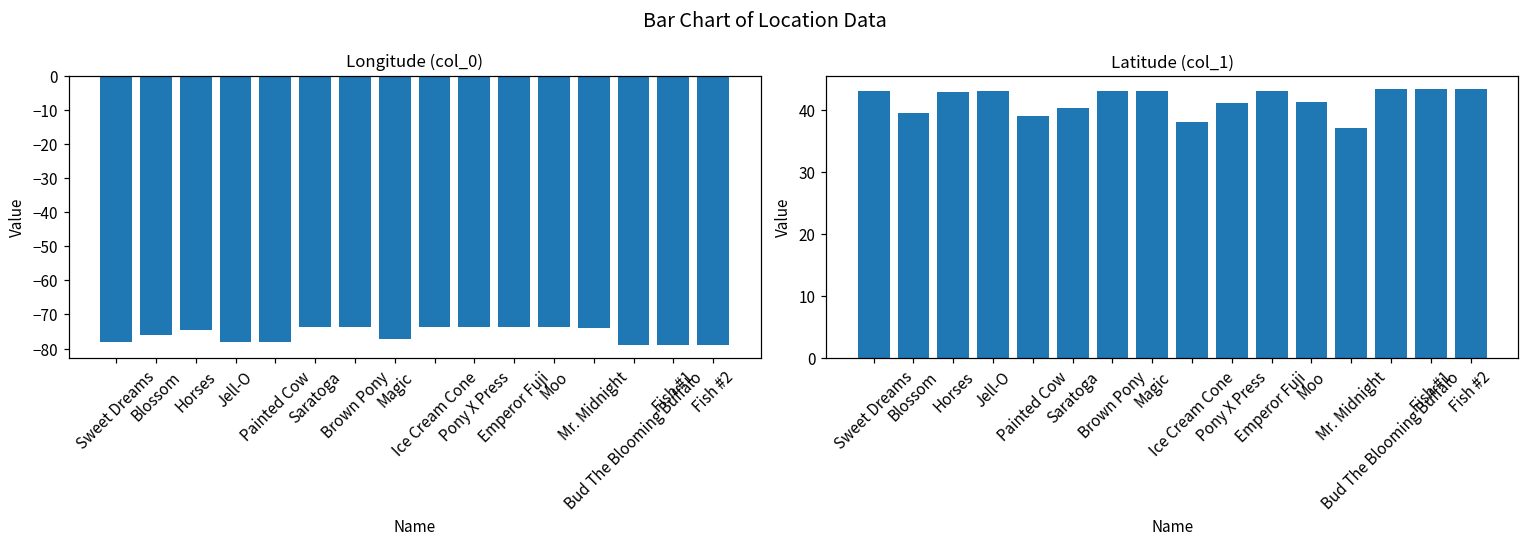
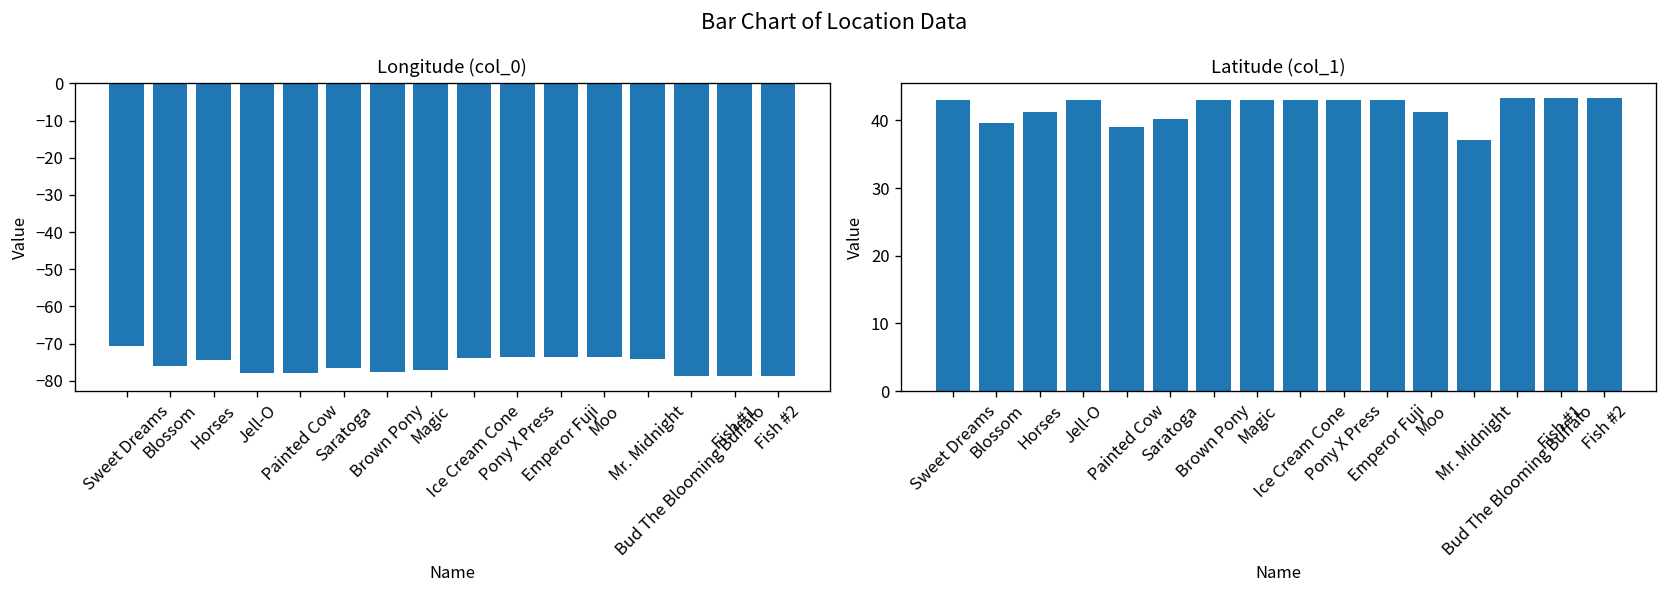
  {
    "Longitude (col_0)": {
-     "Sweet Dreams": -78,
+     "Sweet Dreams": -71,
      "Blossom": -76,
      "Horses": -74,
      "Jell-O": -78,
      "Painted Cow": -78,
-     "Saratoga": -74,
-     "Brown Pony": -74,
+     "Saratoga": -77,
+     "Brown Pony": -78,
      "Magic": -77,
      "Ice Cream Cone": -74,
      "Pony X Press": -74,
      "Emperor Fuji": -74,
      "Moo": -74,
      "Mr. Midnight": -74,
      "Bud The Blooming Buffalo": -79,
      "Fish #1": -79,
      "Fish #2": -79
    },
    "Latitude (col_1)": {
      "Sweet Dreams": 43,
      "Blossom": 40,
-     "Horses": 43,
+     "Horses": 41,
      "Jell-O": 43,
      "Painted Cow": 39,
      "Saratoga": 40,
      "Brown Pony": 43,
      "Magic": 43,
-     "Ice Cream Cone": 38,
-     "Pony X Press": 41,
+     "Ice Cream Cone": 43,
+     "Pony X Press": 43,
      "Emperor Fuji": 43,
      "Moo": 41,
      "Mr. Midnight": 37,
      "Bud The Blooming Buffalo": 43,
      "Fish #1": 43,
      "Fish #2": 43
    }
  }
